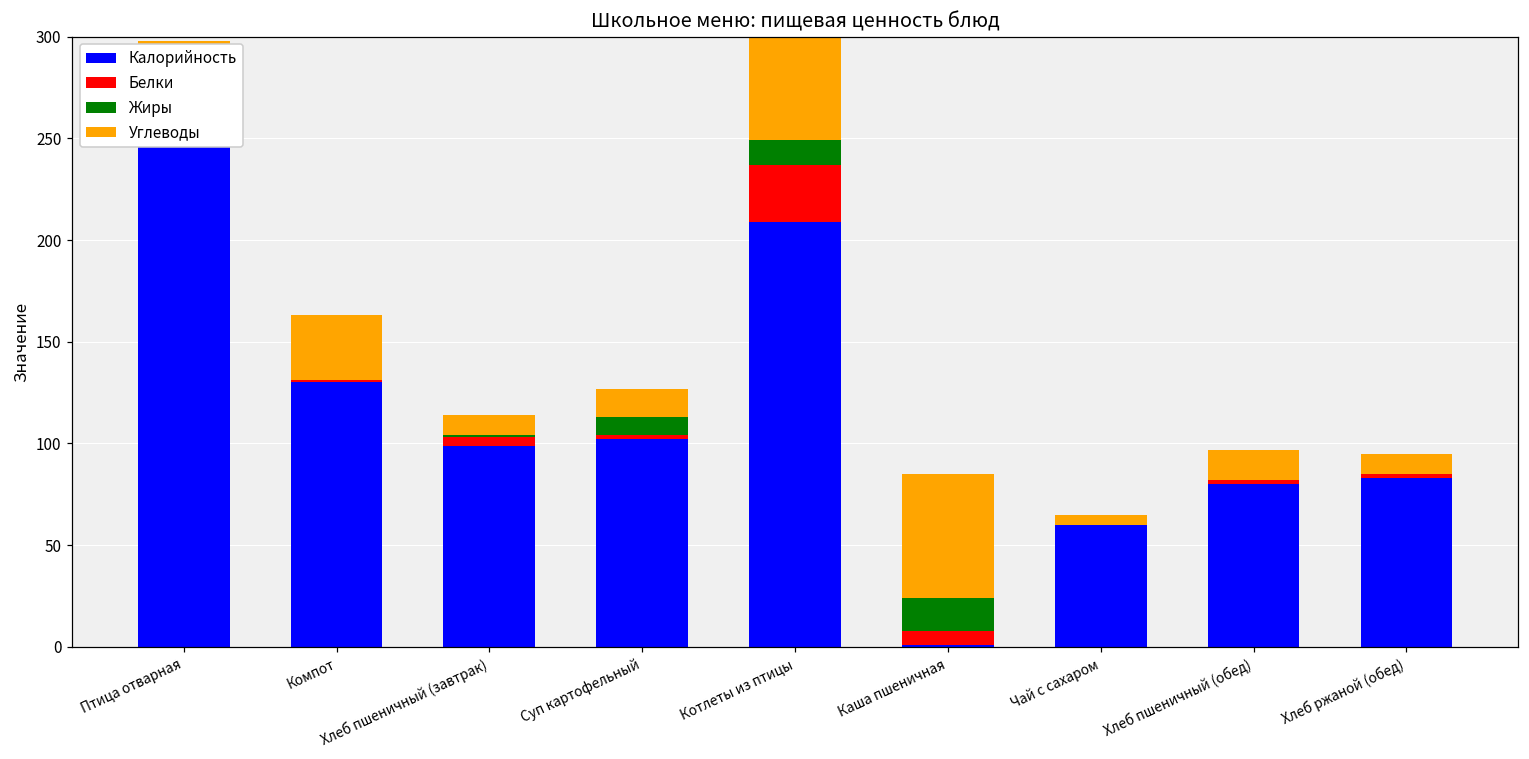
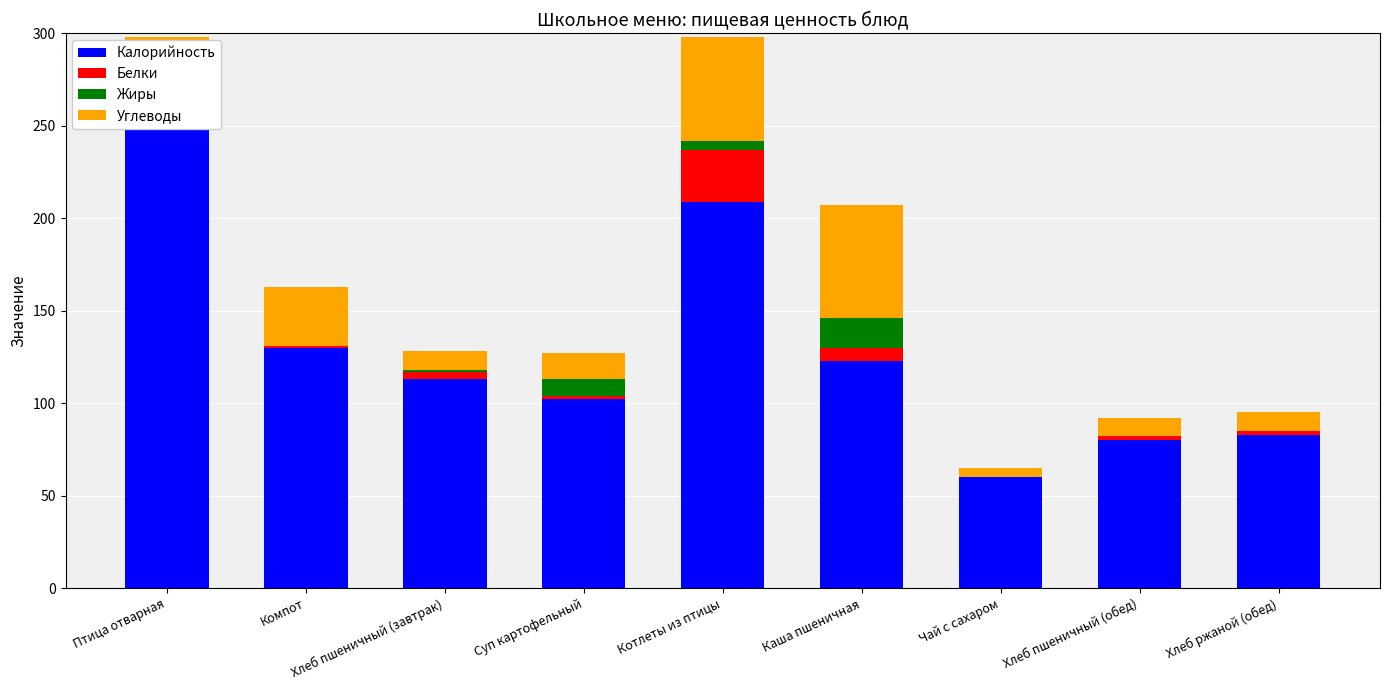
  {
    "Калорийность": {
      "Компот": 130,
-     "Хлеб пшеничный (завтрак)": 99,
+     "Хлеб пшеничный (завтрак)": 113,
      "Суп картофельный": 102,
      "Котлеты из птицы": 209,
-     "Каша пшеничная": 1,
+     "Каша пшеничная": 123,
      "Чай с сахаром": 60,
      "Хлеб пшеничный (обед)": 80,
      "Хлеб ржаной (обед)": 83
    },
    "Белки": {
      "Хлеб пшеничный (завтрак)": 4,
      "Суп картофельный": 2,
      "Котлеты из птицы": 28,
      "Каша пшеничная": 7,
      "Чай с сахаром": 0,
      "Хлеб пшеничный (обед)": 2,
      "Хлеб ржаной (обед)": 2
    },
    "Жиры": {
      "Компот": 0,
      "Суп картофельный": 9,
-     "Котлеты из птицы": 12,
+     "Котлеты из птицы": 5,
      "Каша пшеничная": 16,
      "Чай с сахаром": 0,
      "Хлеб пшеничный (обед)": 0,
      "Хлеб ржаной (обед)": 0
    },
    "Углеводы": {
      "Птица отварная": 15,
      "Компот": 32,
      "Хлеб пшеничный (завтрак)": 10,
      "Суп картофельный": 14,
      "Каша пшеничная": 61,
      "Чай с сахаром": 5,
-     "Хлеб пшеничный (обед)": 15,
+     "Хлеб пшеничный (обед)": 10,
      "Хлеб ржаной (обед)": 10
    }
  }
